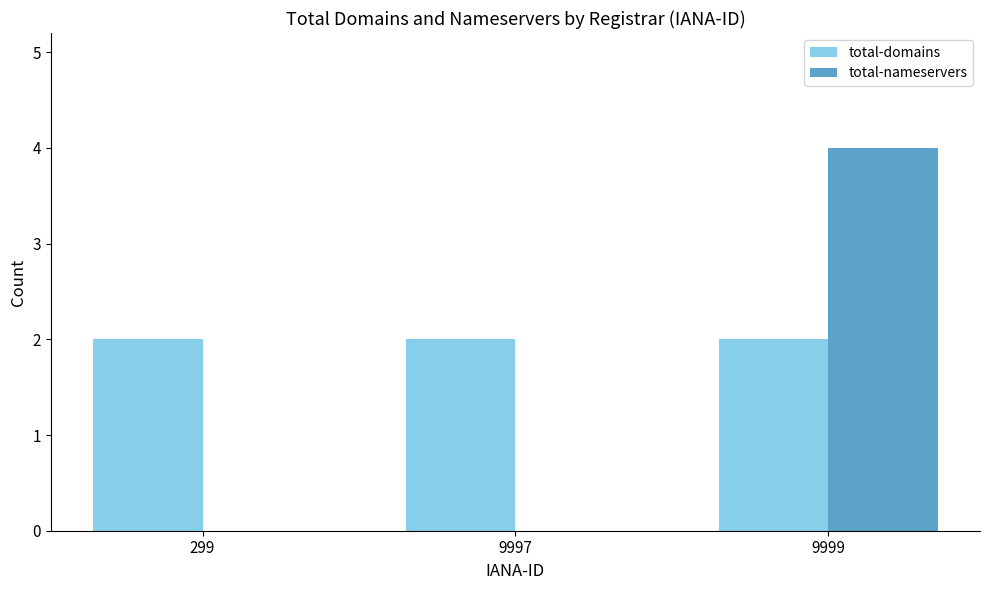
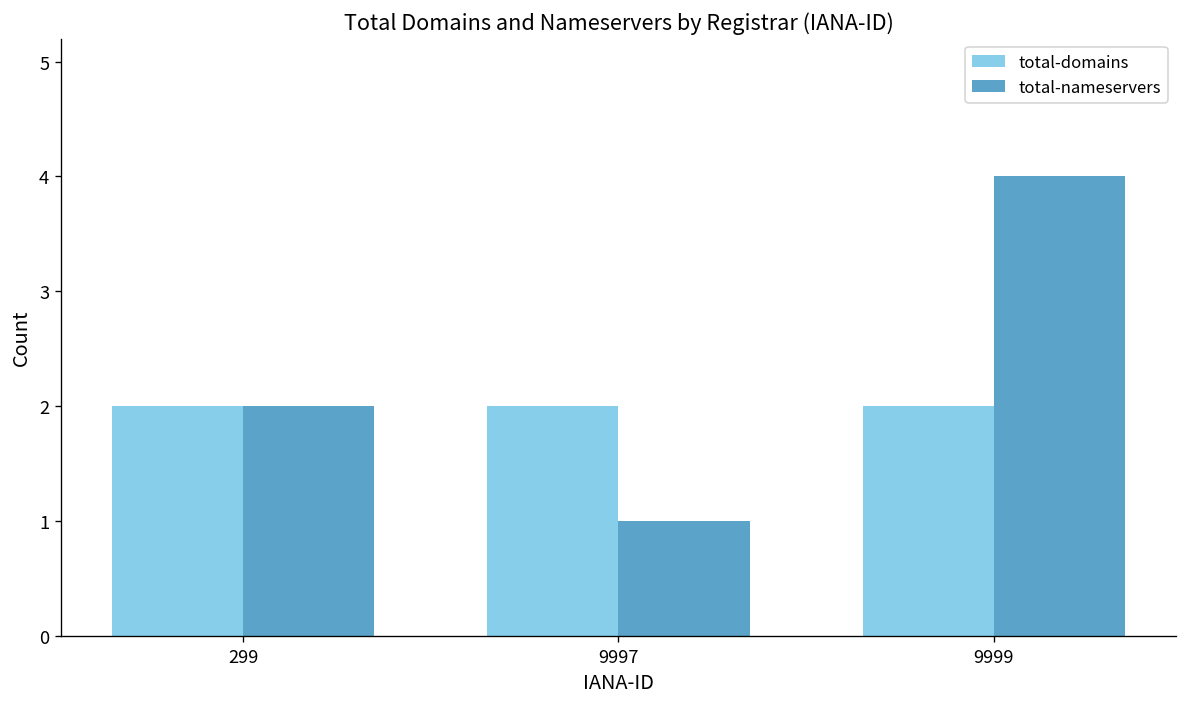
  {
    "total-domains": {
      "299": 2,
      "9997": 2,
      "9999": 2
    },
    "total-nameservers": {
-     "299": 0,
-     "9997": 0,
+     "299": 2,
+     "9997": 1,
      "9999": 4
    }
  }
